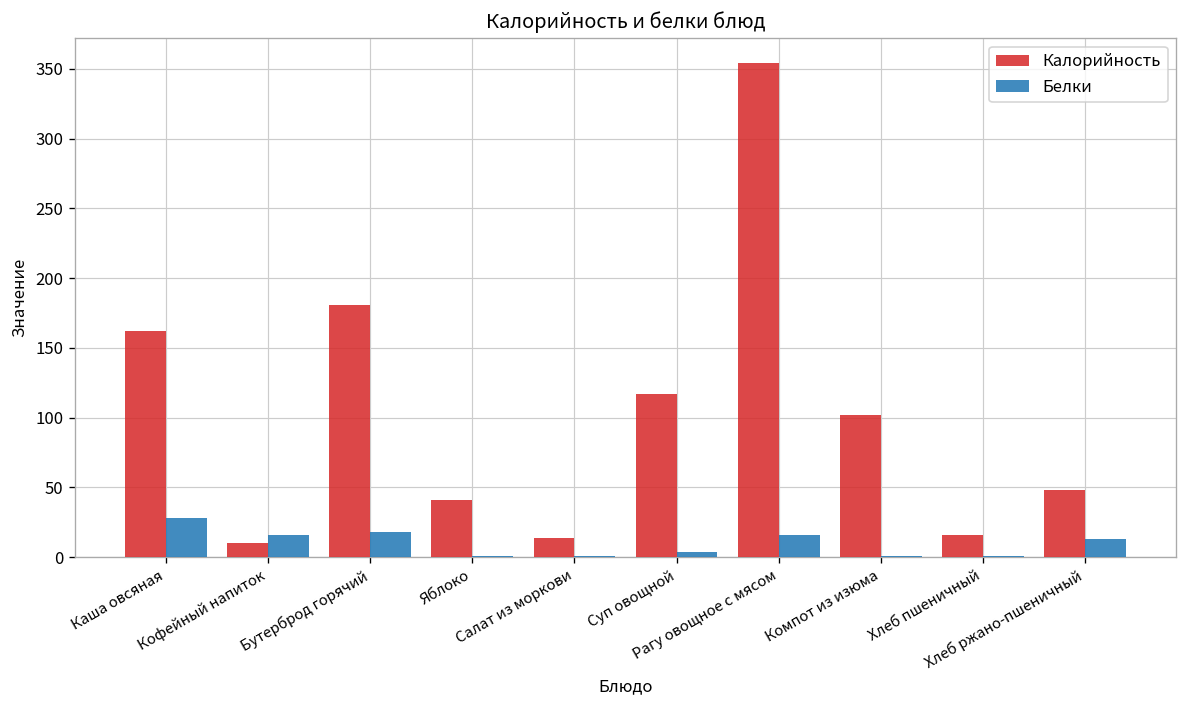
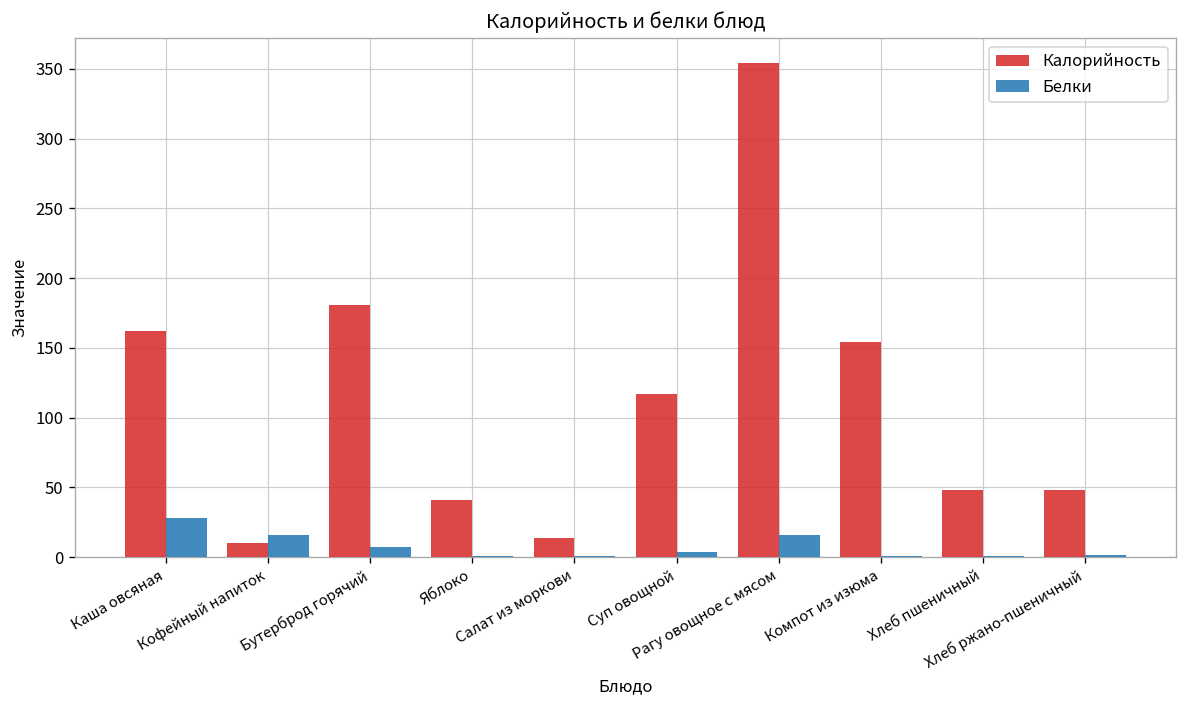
  {
    "Калорийность": {
      "Каша овсяная": 162,
      "Кофейный напиток": 10,
      "Бутерброд горячий": 181,
      "Яблоко": 41,
      "Салат из моркови": 14,
      "Суп овощной": 117,
      "Рагу овощное с мясом": 354,
-     "Компот из изюма": 102,
-     "Хлеб пшеничный": 16,
+     "Компот из изюма": 154,
+     "Хлеб пшеничный": 48,
      "Хлеб ржано-пшеничный": 48
    },
    "Белки": {
      "Каша овсяная": 28,
      "Кофейный напиток": 16,
-     "Бутерброд горячий": 18,
+     "Бутерброд горячий": 7,
      "Суп овощной": 4,
      "Рагу овощное с мясом": 16,
-     "Хлеб ржано-пшеничный": 13
+     "Хлеб ржано-пшеничный": 1
    }
  }
